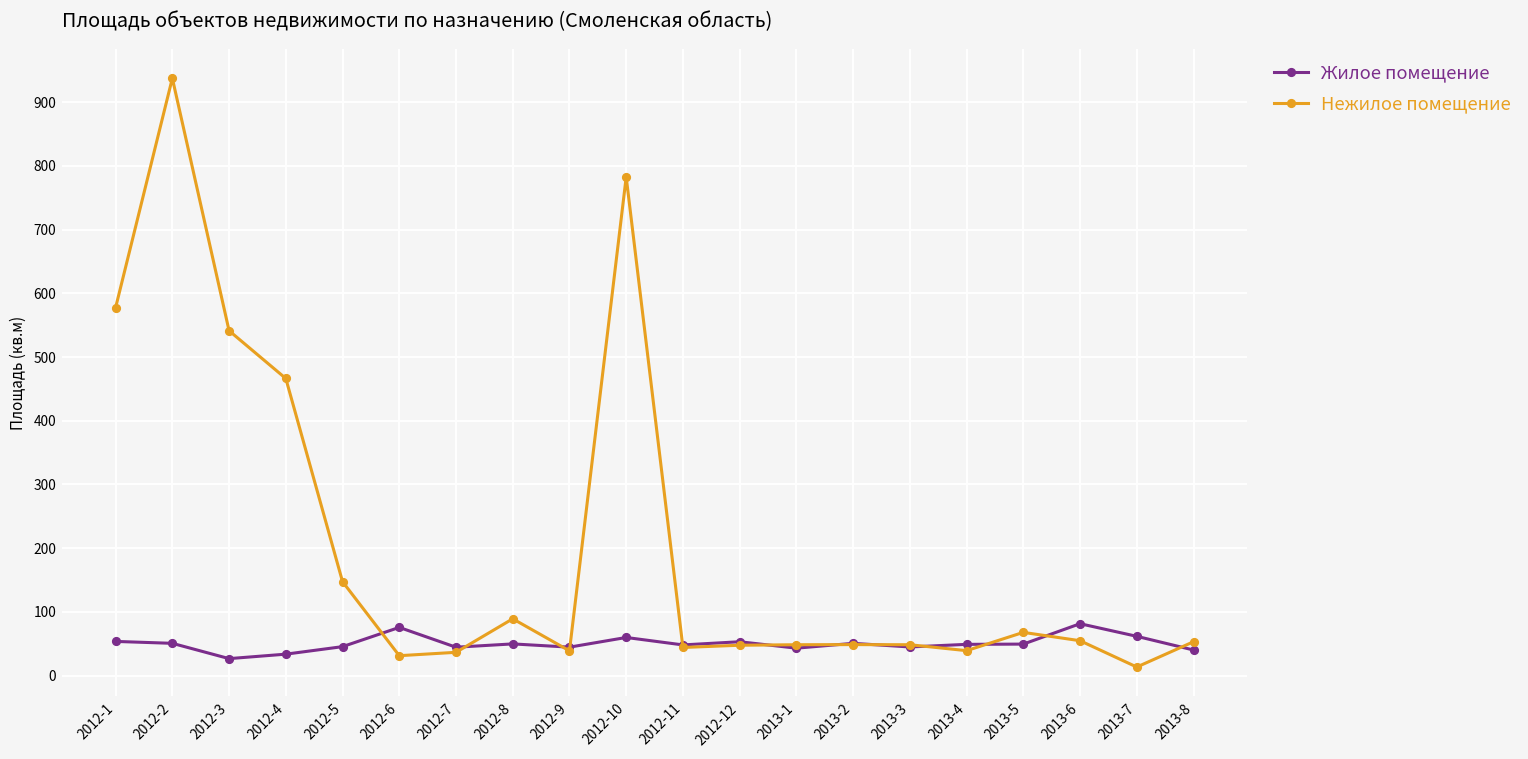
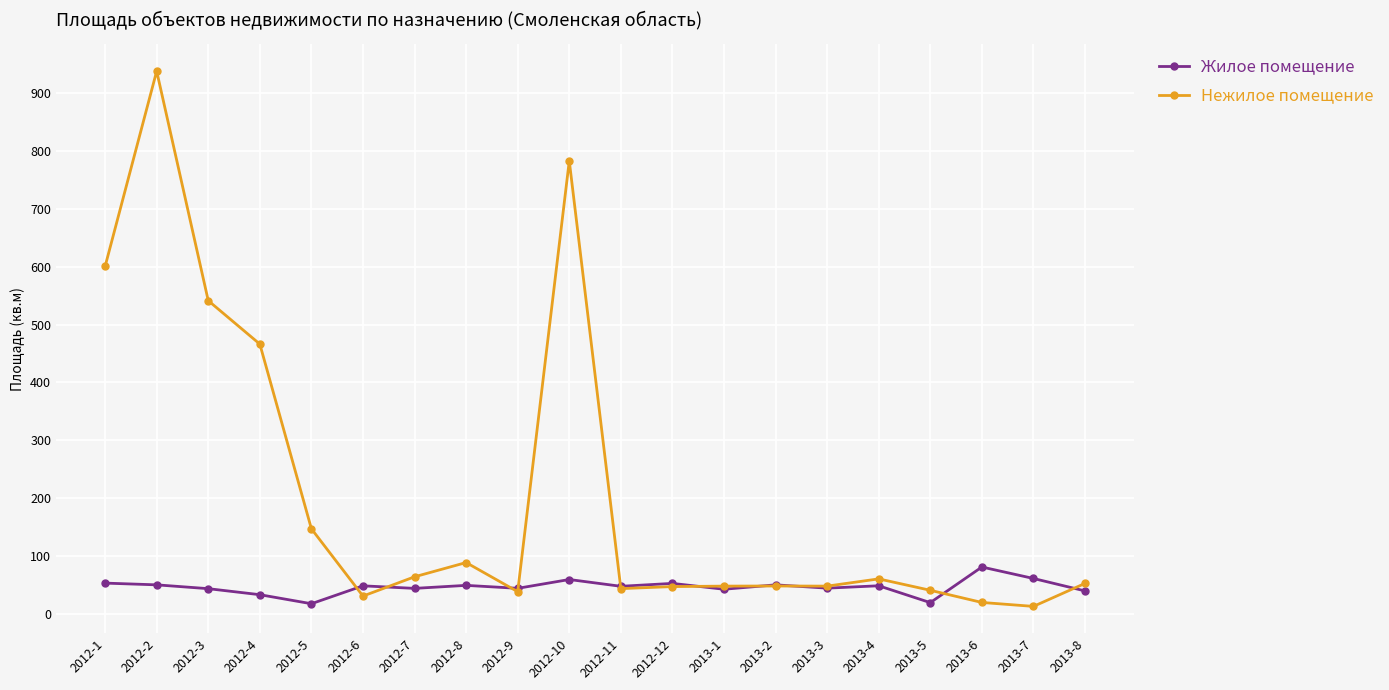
  {
    "Жилое помещение": {
      "2012-1": 50,
      "2012-2": 50,
-     "2012-3": 30,
+     "2012-3": 40,
      "2012-4": 30,
-     "2012-5": 50,
-     "2012-6": 80,
+     "2012-5": 20,
+     "2012-6": 50,
      "2012-7": 40,
      "2012-8": 50,
      "2012-9": 40,
      "2012-10": 60,
      "2012-12": 50,
      "2013-1": 40,
      "2013-4": 50,
-     "2013-5": 50,
+     "2013-5": 20,
      "2013-6": 80,
      "2013-7": 60,
      "2013-8": 40
    },
    "Нежилое помещение": {
-     "2012-1": 580,
+     "2012-1": 600,
      "2012-2": 940,
      "2012-3": 540,
      "2012-4": 470,
      "2012-5": 150,
      "2012-6": 30,
-     "2012-7": 40,
+     "2012-7": 60,
      "2012-8": 90,
      "2012-9": 40,
      "2012-10": 780,
      "2012-12": 50,
      "2013-1": 50,
-     "2013-4": 40,
-     "2013-5": 70,
-     "2013-6": 50,
+     "2013-4": 60,
+     "2013-5": 40,
+     "2013-6": 20,
      "2013-7": 10,
      "2013-8": 50
    }
  }
